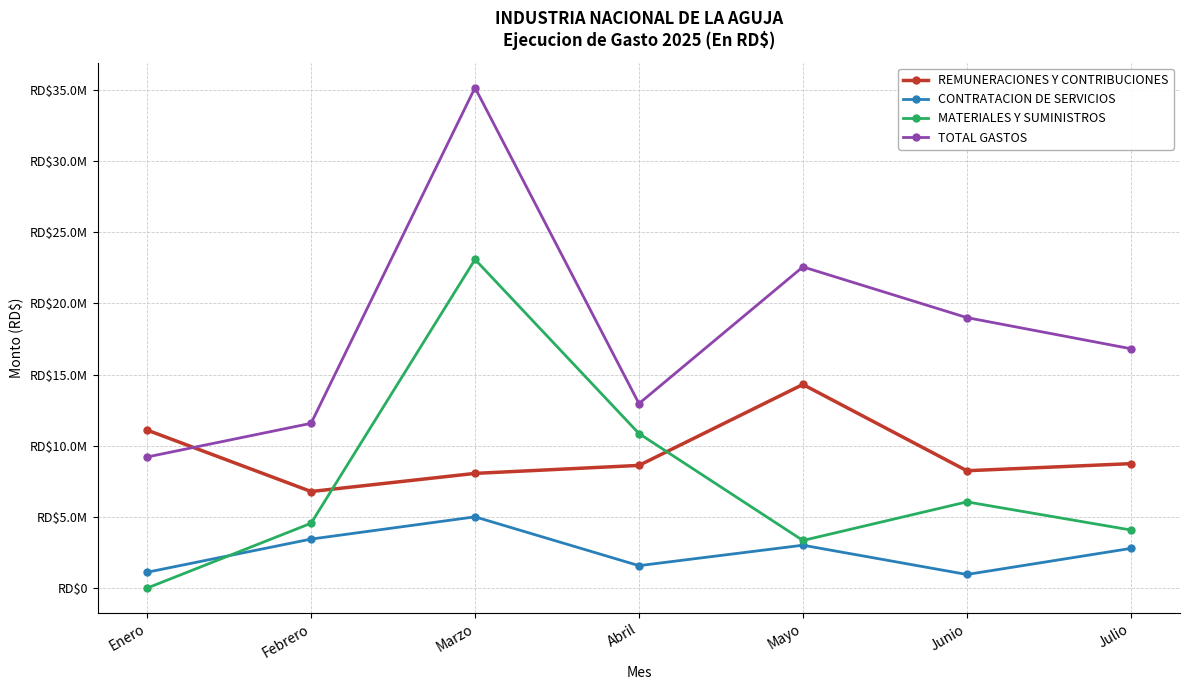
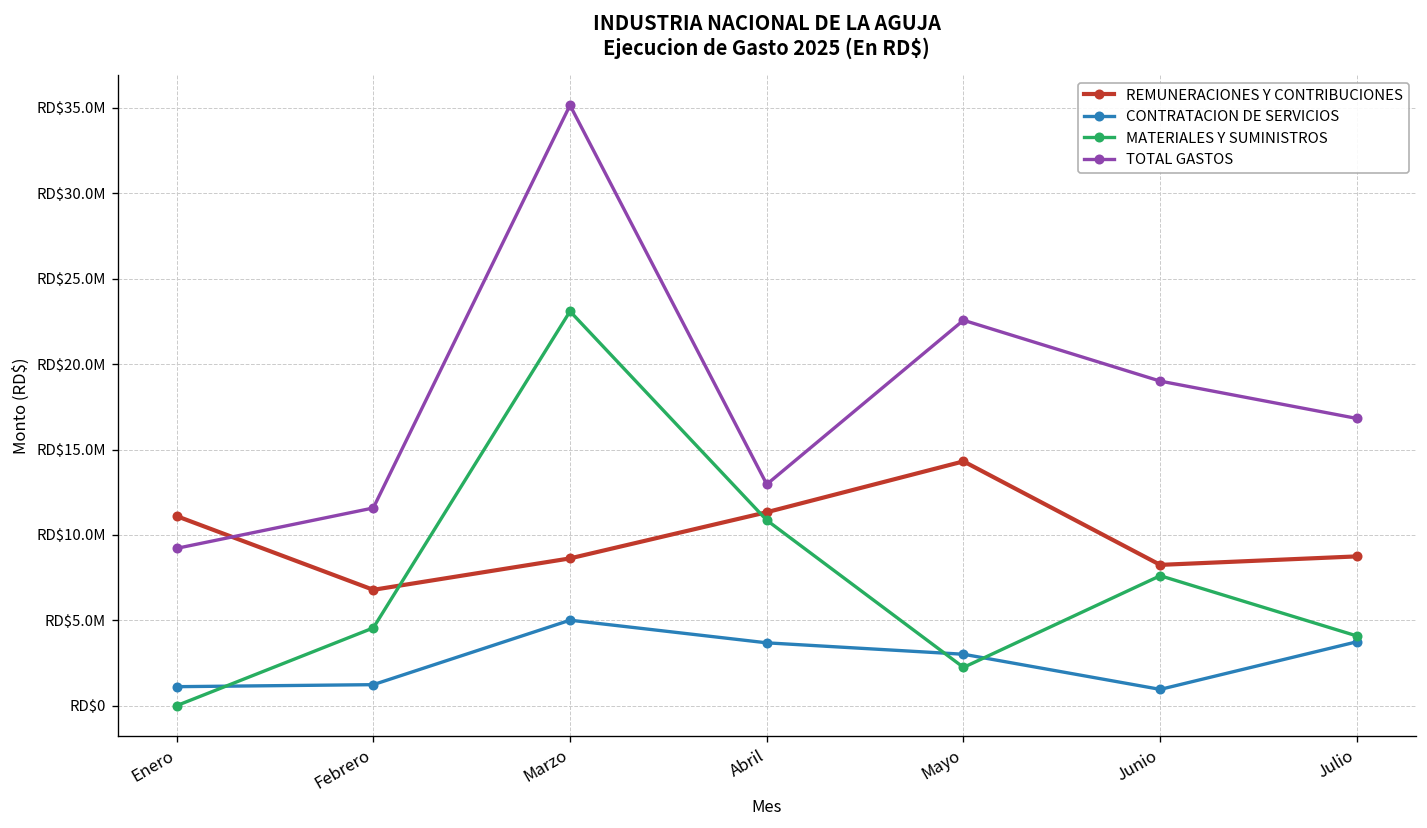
  {
    "REMUNERACIONES Y CONTRIBUCIONES": {
      "Enero": "RD$11100000",
      "Febrero": "RD$6800000",
-     "Marzo": "RD$8100000",
-     "Abril": "RD$8600000",
+     "Marzo": "RD$8600000",
+     "Abril": "RD$11300000",
      "Mayo": "RD$14300000",
      "Junio": "RD$8200000",
      "Julio": "RD$8700000"
    },
    "CONTRATACION DE SERVICIOS": {
      "Enero": "RD$1100000",
-     "Febrero": "RD$3400000",
+     "Febrero": "RD$1200000",
      "Marzo": "RD$5000000",
-     "Abril": "RD$1600000",
+     "Abril": "RD$3700000",
      "Mayo": "RD$3000000",
      "Junio": "RD$1000000",
-     "Julio": "RD$2800000"
+     "Julio": "RD$3700000"
    },
    "MATERIALES Y SUMINISTROS": {
      "Enero": "RD$0",
      "Febrero": "RD$4600000",
      "Marzo": "RD$23100000",
      "Abril": "RD$10900000",
-     "Mayo": "RD$3300000",
-     "Junio": "RD$6100000",
+     "Mayo": "RD$2200000",
+     "Junio": "RD$7600000",
      "Julio": "RD$4100000"
    },
    "TOTAL GASTOS": {
      "Enero": "RD$9200000",
      "Febrero": "RD$11600000",
      "Marzo": "RD$35200000",
      "Abril": "RD$13000000",
      "Mayo": "RD$22600000",
      "Junio": "RD$19000000",
      "Julio": "RD$16800000"
    }
  }
